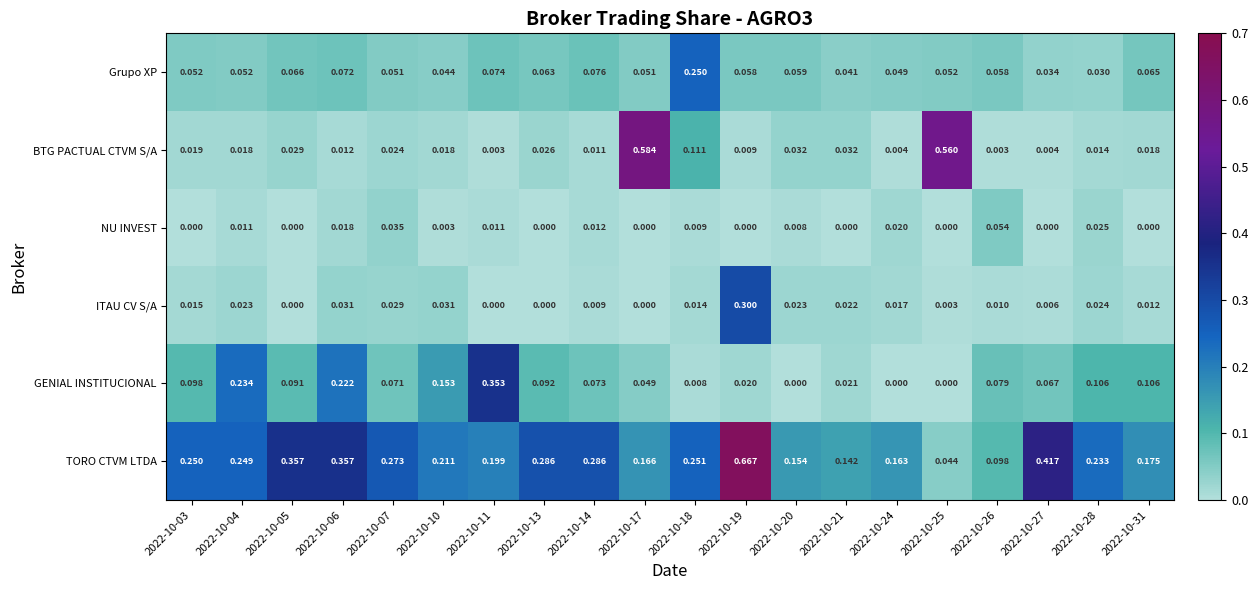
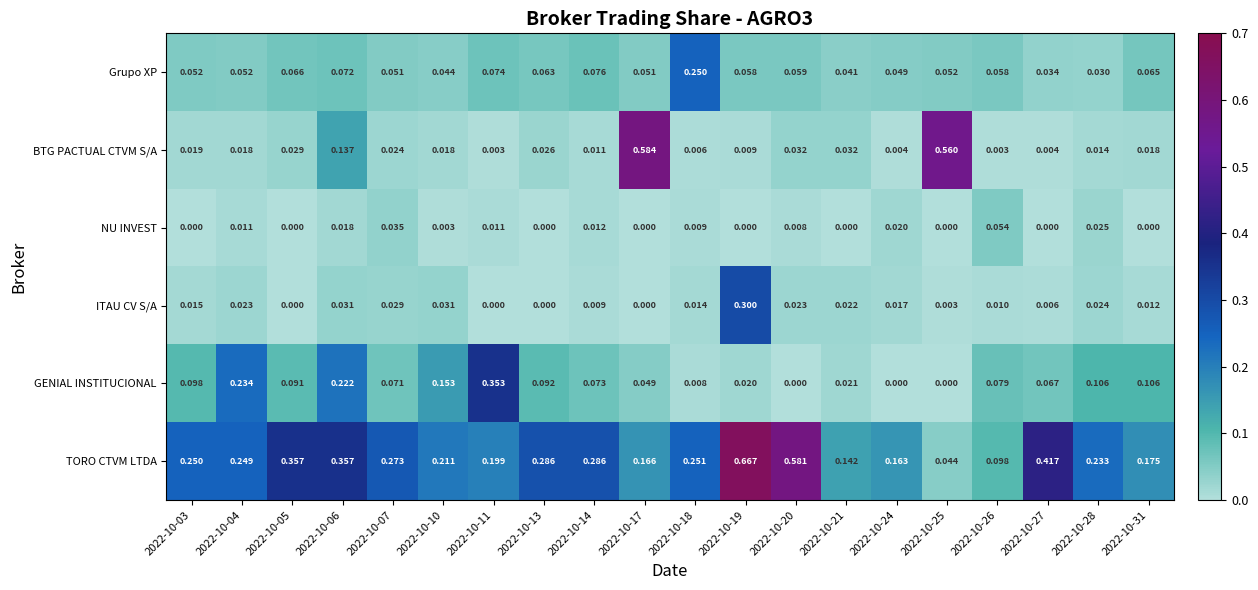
  {
    "Grupo XP": {
      "2022-10-03": 0.052,
      "2022-10-04": 0.052,
      "2022-10-05": 0.066,
      "2022-10-06": 0.072,
      "2022-10-07": 0.051,
      "2022-10-10": 0.044,
      "2022-10-11": 0.074,
      "2022-10-13": 0.063,
      "2022-10-14": 0.076,
      "2022-10-17": 0.051,
      "2022-10-18": 0.250,
      "2022-10-19": 0.058,
      "2022-10-20": 0.059,
      "2022-10-21": 0.041,
      "2022-10-24": 0.049,
      "2022-10-25": 0.052,
      "2022-10-26": 0.058,
      "2022-10-27": 0.034,
      "2022-10-28": 0.030,
      "2022-10-31": 0.065
    },
    "BTG PACTUAL CTVM S/A": {
      "2022-10-03": 0.019,
      "2022-10-04": 0.018,
      "2022-10-05": 0.029,
-     "2022-10-06": 0.012,
+     "2022-10-06": 0.137,
      "2022-10-07": 0.024,
      "2022-10-10": 0.018,
      "2022-10-11": 0.003,
      "2022-10-13": 0.026,
      "2022-10-14": 0.011,
      "2022-10-17": 0.584,
-     "2022-10-18": 0.111,
+     "2022-10-18": 0.006,
      "2022-10-19": 0.009,
      "2022-10-20": 0.032,
      "2022-10-21": 0.032,
      "2022-10-24": 0.004,
      "2022-10-25": 0.560,
      "2022-10-26": 0.003,
      "2022-10-27": 0.004,
      "2022-10-28": 0.014,
      "2022-10-31": 0.018
    },
    "NU INVEST": {
      "2022-10-03": 0.000,
      "2022-10-04": 0.011,
      "2022-10-05": 0.000,
      "2022-10-06": 0.018,
      "2022-10-07": 0.035,
      "2022-10-10": 0.003,
      "2022-10-11": 0.011,
      "2022-10-13": 0.000,
      "2022-10-14": 0.012,
      "2022-10-17": 0.000,
      "2022-10-18": 0.009,
      "2022-10-19": 0.000,
      "2022-10-20": 0.008,
      "2022-10-21": 0.000,
      "2022-10-24": 0.020,
      "2022-10-25": 0.000,
      "2022-10-26": 0.054,
      "2022-10-27": 0.000,
      "2022-10-28": 0.025,
      "2022-10-31": 0.000
    },
    "ITAU CV S/A": {
      "2022-10-03": 0.015,
      "2022-10-04": 0.023,
      "2022-10-05": 0.000,
      "2022-10-06": 0.031,
      "2022-10-07": 0.029,
      "2022-10-10": 0.031,
      "2022-10-11": 0.000,
      "2022-10-13": 0.000,
      "2022-10-14": 0.009,
      "2022-10-17": 0.000,
      "2022-10-18": 0.014,
      "2022-10-19": 0.300,
      "2022-10-20": 0.023,
      "2022-10-21": 0.022,
      "2022-10-24": 0.017,
      "2022-10-25": 0.003,
      "2022-10-26": 0.010,
      "2022-10-27": 0.006,
      "2022-10-28": 0.024,
      "2022-10-31": 0.012
    },
    "GENIAL INSTITUCIONAL": {
      "2022-10-03": 0.098,
      "2022-10-04": 0.234,
      "2022-10-05": 0.091,
      "2022-10-06": 0.222,
      "2022-10-07": 0.071,
      "2022-10-10": 0.153,
      "2022-10-11": 0.353,
      "2022-10-13": 0.092,
      "2022-10-14": 0.073,
      "2022-10-17": 0.049,
      "2022-10-18": 0.008,
      "2022-10-19": 0.020,
      "2022-10-20": 0.000,
      "2022-10-21": 0.021,
      "2022-10-24": 0.000,
      "2022-10-25": 0.000,
      "2022-10-26": 0.079,
      "2022-10-27": 0.067,
      "2022-10-28": 0.106,
      "2022-10-31": 0.106
    },
    "TORO CTVM LTDA": {
      "2022-10-03": 0.250,
      "2022-10-04": 0.249,
      "2022-10-05": 0.357,
      "2022-10-06": 0.357,
      "2022-10-07": 0.273,
      "2022-10-10": 0.211,
      "2022-10-11": 0.199,
      "2022-10-13": 0.286,
      "2022-10-14": 0.286,
      "2022-10-17": 0.166,
      "2022-10-18": 0.251,
      "2022-10-19": 0.667,
-     "2022-10-20": 0.154,
+     "2022-10-20": 0.581,
      "2022-10-21": 0.142,
      "2022-10-24": 0.163,
      "2022-10-25": 0.044,
      "2022-10-26": 0.098,
      "2022-10-27": 0.417,
      "2022-10-28": 0.233,
      "2022-10-31": 0.175
    }
  }
